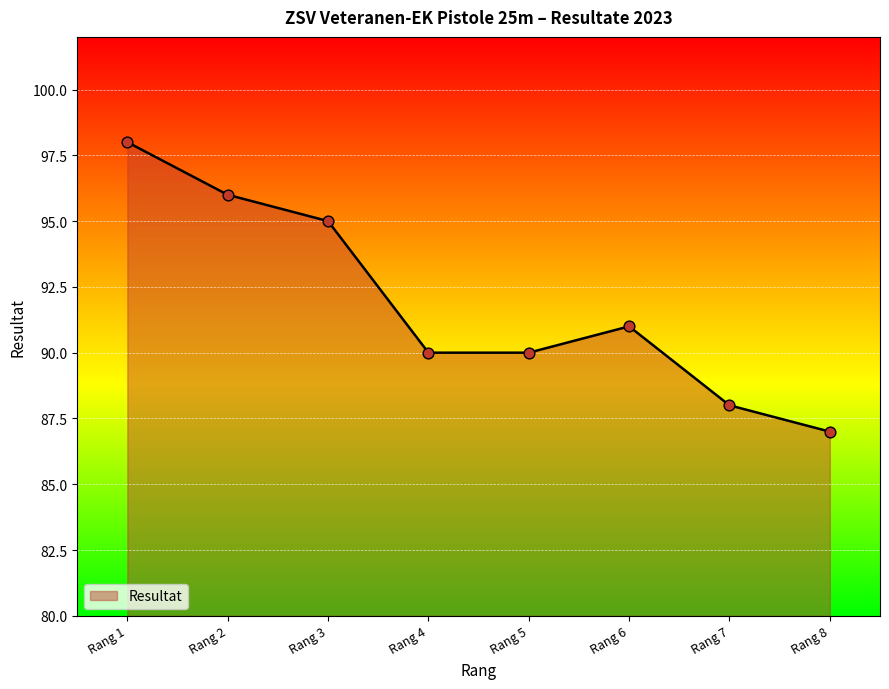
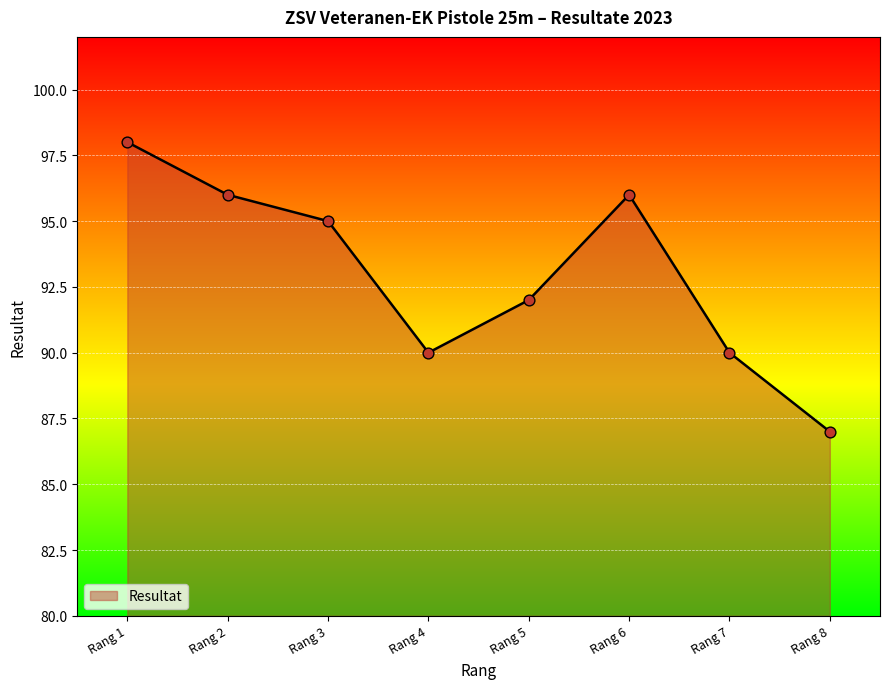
  {
    "Rang 1": 98,
    "Rang 2": 96,
    "Rang 3": 95,
    "Rang 4": 90,
-   "Rang 5": 90,
-   "Rang 6": 91,
-   "Rang 7": 88,
+   "Rang 5": 92,
+   "Rang 6": 96,
+   "Rang 7": 90,
    "Rang 8": 87
  }
